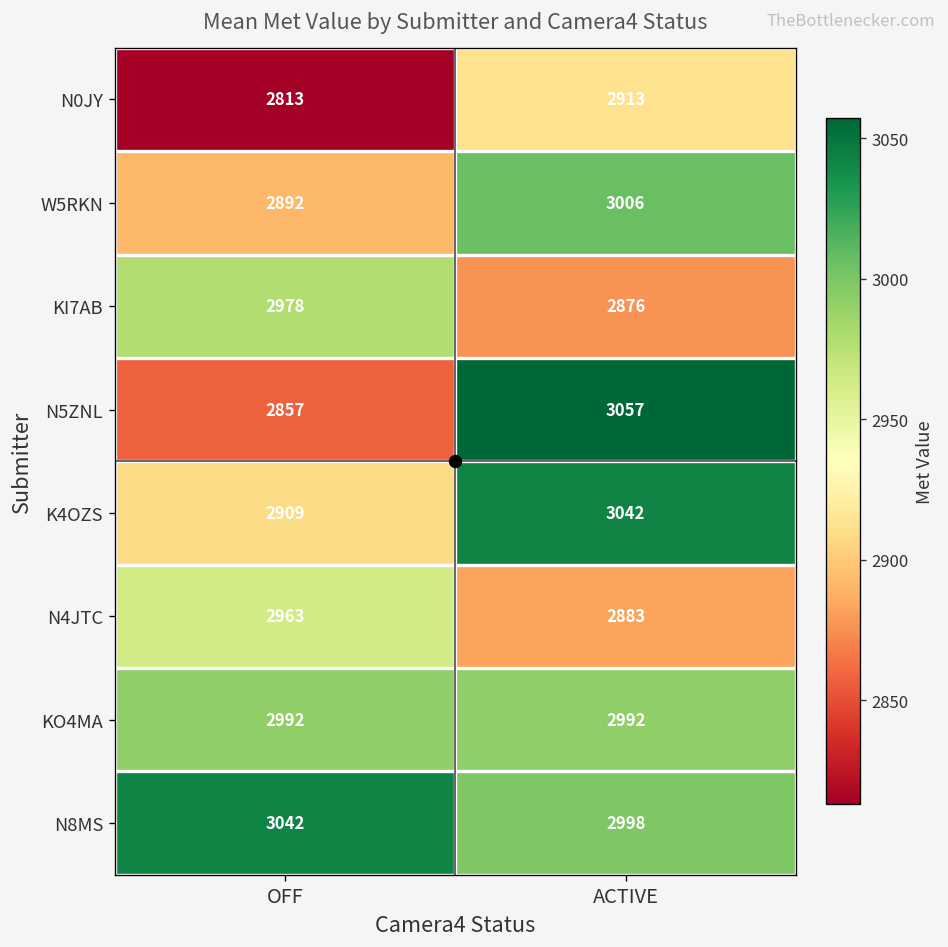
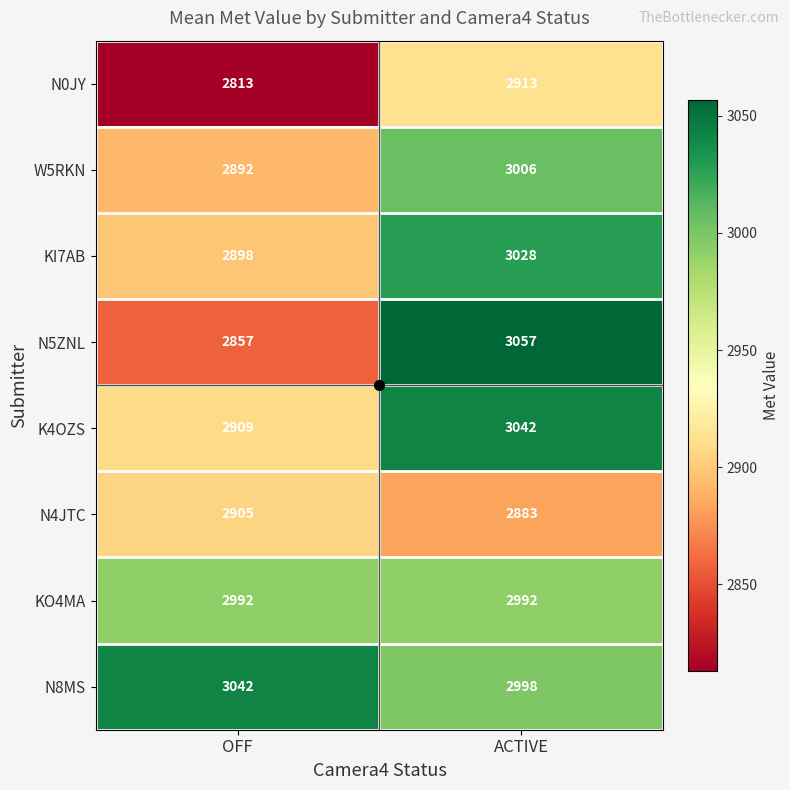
  {
    "N0JY": {
      "OFF": 2813,
      "ACTIVE": 2913
    },
    "W5RKN": {
      "OFF": 2892,
      "ACTIVE": 3006
    },
    "KI7AB": {
-     "OFF": 2978,
-     "ACTIVE": 2876
+     "OFF": 2898,
+     "ACTIVE": 3028
    },
    "N5ZNL": {
      "OFF": 2857,
      "ACTIVE": 3057
    },
    "K4OZS": {
      "OFF": 2909,
      "ACTIVE": 3042
    },
    "N4JTC": {
-     "OFF": 2963,
+     "OFF": 2905,
      "ACTIVE": 2883
    },
    "KO4MA": {
      "OFF": 2992,
      "ACTIVE": 2992
    },
    "N8MS": {
      "OFF": 3042,
      "ACTIVE": 2998
    }
  }
